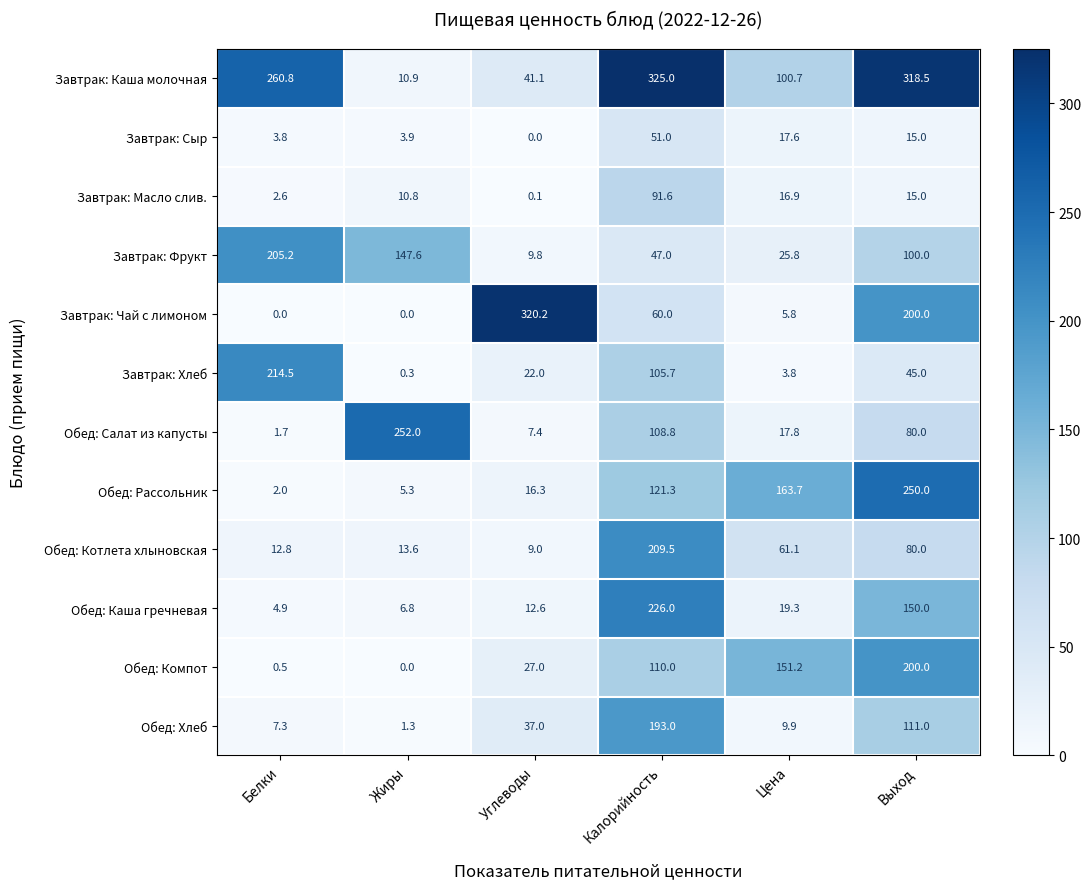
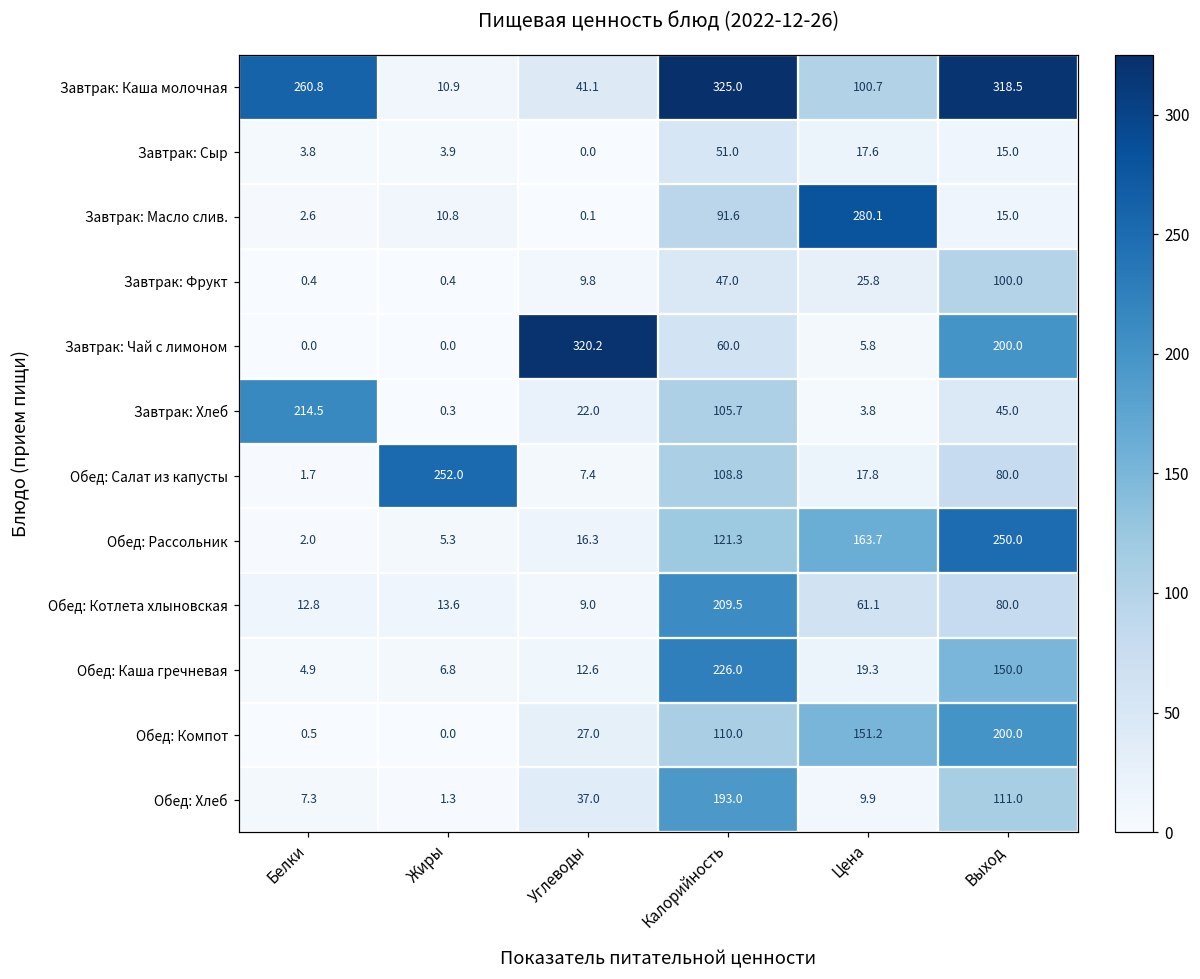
  {
    "Завтрак: Каша молочная": {
      "Белки": 260.8,
      "Жиры": 10.9,
      "Углеводы": 41.1,
      "Калорийность": 325.0,
      "Цена": 100.7,
      "Выход": 318.5
    },
    "Завтрак: Сыр": {
      "Белки": 3.8,
      "Жиры": 3.9,
      "Углеводы": 0.0,
      "Калорийность": 51.0,
      "Цена": 17.6,
      "Выход": 15.0
    },
    "Завтрак: Масло слив.": {
      "Белки": 2.6,
      "Жиры": 10.8,
      "Углеводы": 0.1,
      "Калорийность": 91.6,
-     "Цена": 16.9,
+     "Цена": 280.1,
      "Выход": 15.0
    },
    "Завтрак: Фрукт": {
-     "Белки": 205.2,
-     "Жиры": 147.6,
+     "Белки": 0.4,
+     "Жиры": 0.4,
      "Углеводы": 9.8,
      "Калорийность": 47.0,
      "Цена": 25.8,
      "Выход": 100.0
    },
    "Завтрак: Чай с лимоном": {
      "Белки": 0.0,
      "Жиры": 0.0,
      "Углеводы": 320.2,
      "Калорийность": 60.0,
      "Цена": 5.8,
      "Выход": 200.0
    },
    "Завтрак: Хлеб": {
      "Белки": 214.5,
      "Жиры": 0.3,
      "Углеводы": 22.0,
      "Калорийность": 105.7,
      "Цена": 3.8,
      "Выход": 45.0
    },
    "Обед: Салат из капусты": {
      "Белки": 1.7,
      "Жиры": 252.0,
      "Углеводы": 7.4,
      "Калорийность": 108.8,
      "Цена": 17.8,
      "Выход": 80.0
    },
    "Обед: Рассольник": {
      "Белки": 2.0,
      "Жиры": 5.3,
      "Углеводы": 16.3,
      "Калорийность": 121.3,
      "Цена": 163.7,
      "Выход": 250.0
    },
    "Обед: Котлета хлыновская": {
      "Белки": 12.8,
      "Жиры": 13.6,
      "Углеводы": 9.0,
      "Калорийность": 209.5,
      "Цена": 61.1,
      "Выход": 80.0
    },
    "Обед: Каша гречневая": {
      "Белки": 4.9,
      "Жиры": 6.8,
      "Углеводы": 12.6,
      "Калорийность": 226.0,
      "Цена": 19.3,
      "Выход": 150.0
    },
    "Обед: Компот": {
      "Белки": 0.5,
      "Жиры": 0.0,
      "Углеводы": 27.0,
      "Калорийность": 110.0,
      "Цена": 151.2,
      "Выход": 200.0
    },
    "Обед: Хлеб": {
      "Белки": 7.3,
      "Жиры": 1.3,
      "Углеводы": 37.0,
      "Калорийность": 193.0,
      "Цена": 9.9,
      "Выход": 111.0
    }
  }
